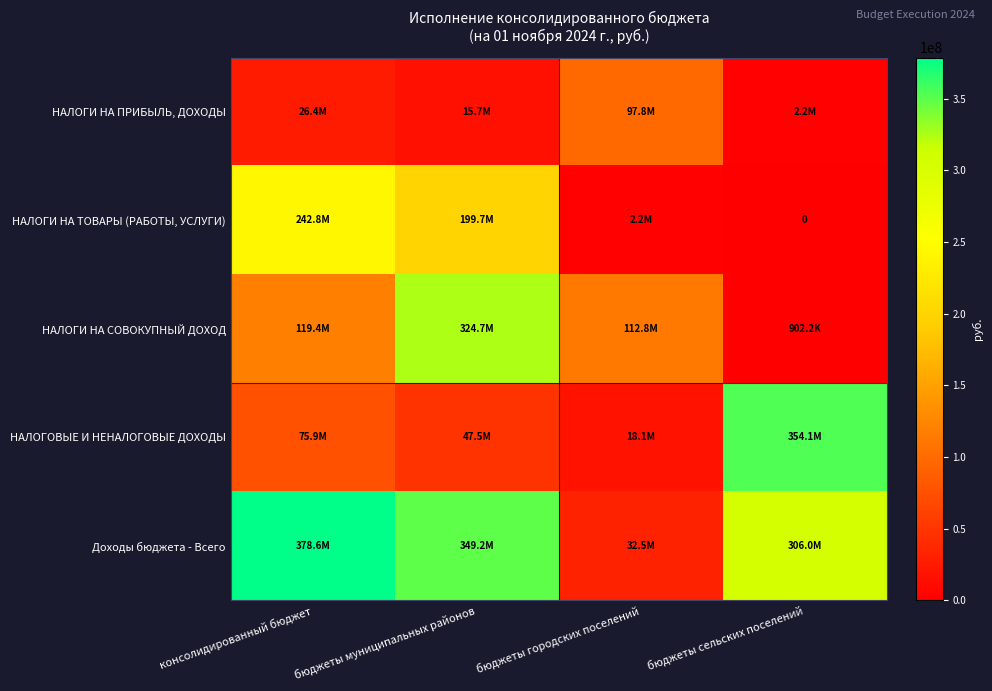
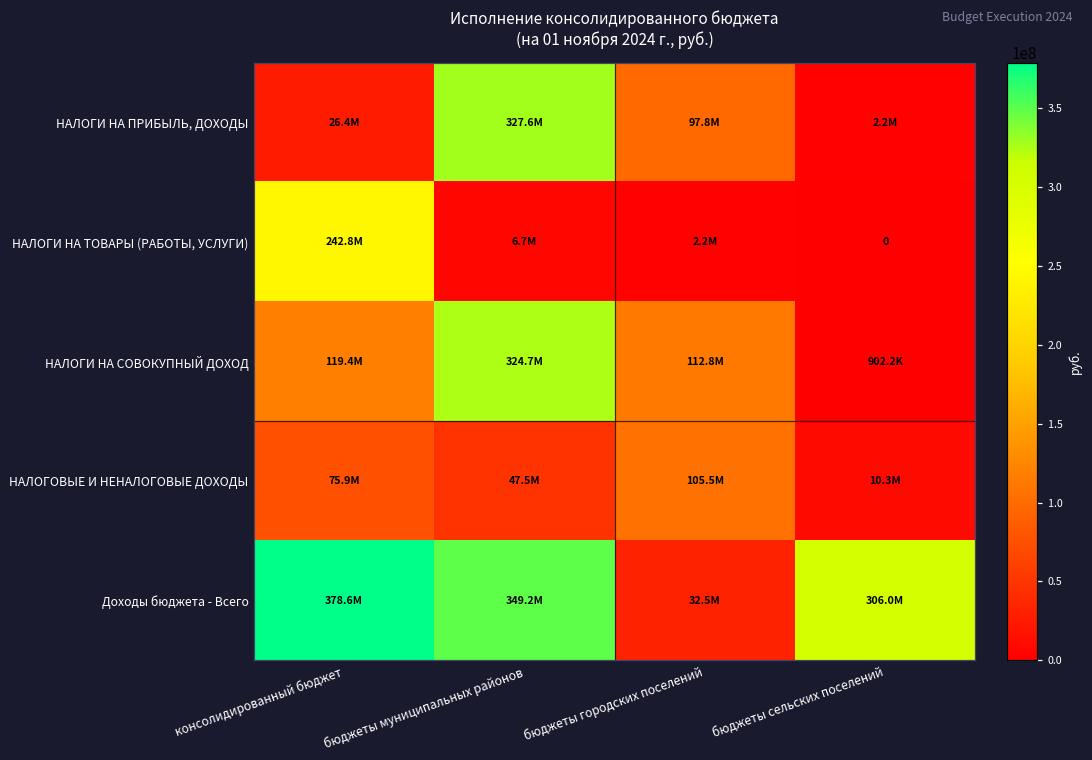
  {
    "НАЛОГИ НА ПРИБЫЛЬ, ДОХОДЫ": {
      "консолидированный бюджет": "26.4M",
-     "бюджеты муниципальных районов": "15.7M",
+     "бюджеты муниципальных районов": "327.6M",
      "бюджеты городских поселений": "97.8M",
      "бюджеты сельских поселений": "2.2M"
    },
    "НАЛОГИ НА ТОВАРЫ (РАБОТЫ, УСЛУГИ)": {
      "консолидированный бюджет": "242.8M",
-     "бюджеты муниципальных районов": "199.7M",
+     "бюджеты муниципальных районов": "6.7M",
      "бюджеты городских поселений": "2.2M",
      "бюджеты сельских поселений": "0"
    },
    "НАЛОГИ НА СОВОКУПНЫЙ ДОХОД": {
      "консолидированный бюджет": "119.4M",
      "бюджеты муниципальных районов": "324.7M",
      "бюджеты городских поселений": "112.8M",
      "бюджеты сельских поселений": "902.2K"
    },
    "НАЛОГОВЫЕ И НЕНАЛОГОВЫЕ ДОХОДЫ": {
      "консолидированный бюджет": "75.9M",
      "бюджеты муниципальных районов": "47.5M",
-     "бюджеты городских поселений": "18.1M",
-     "бюджеты сельских поселений": "354.1M"
+     "бюджеты городских поселений": "105.5M",
+     "бюджеты сельских поселений": "10.3M"
    },
    "Доходы бюджета - Всего": {
      "консолидированный бюджет": "378.6M",
      "бюджеты муниципальных районов": "349.2M",
      "бюджеты городских поселений": "32.5M",
      "бюджеты сельских поселений": "306.0M"
    }
  }
